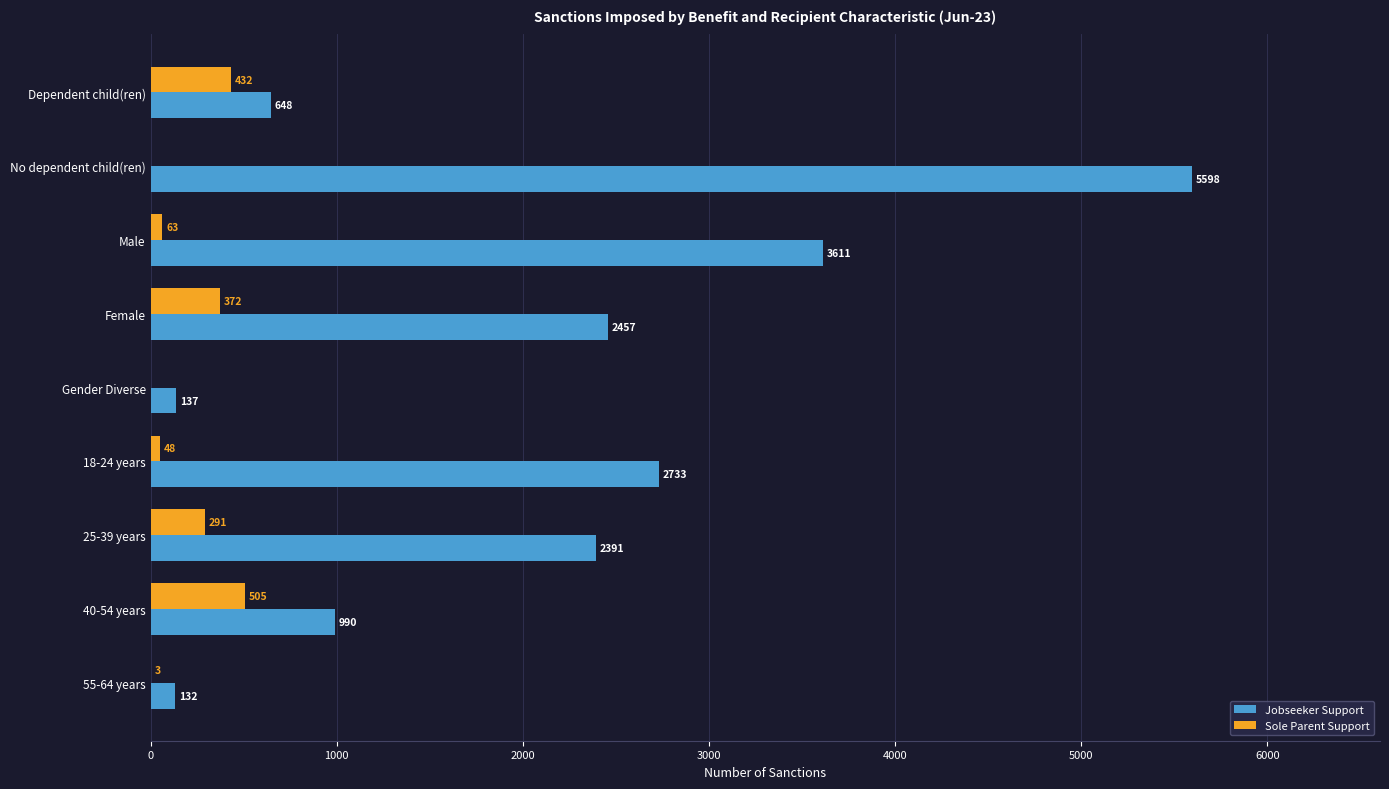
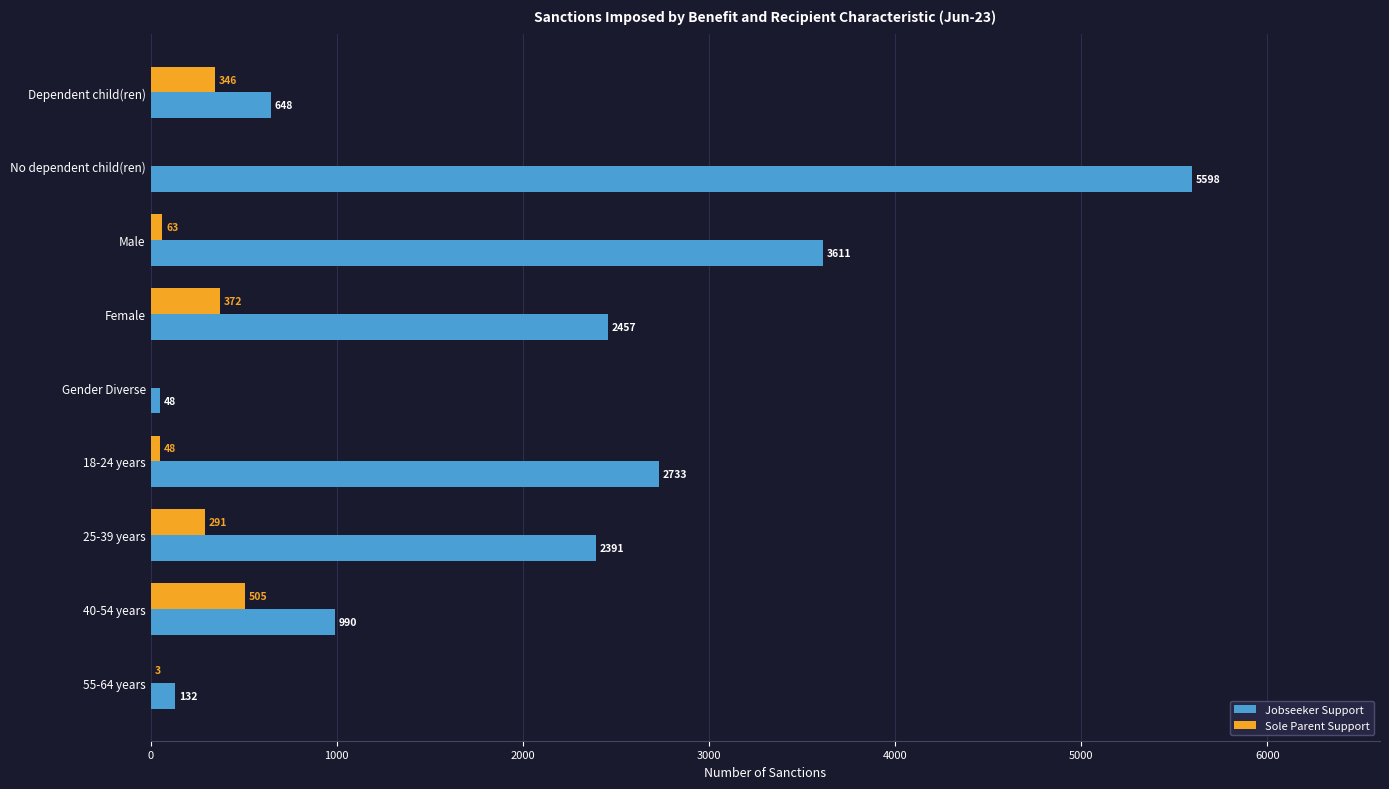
  {
    "Jobseeker Support": {
      "Dependent child(ren)": 648,
      "No dependent child(ren)": 5598,
      "Male": 3611,
      "Female": 2457,
-     "Gender Diverse": 137,
+     "Gender Diverse": 48,
      "18-24 years": 2733,
      "25-39 years": 2391,
      "40-54 years": 990,
      "55-64 years": 132
    },
    "Sole Parent Support": {
-     "Dependent child(ren)": 432,
+     "Dependent child(ren)": 346,
      "Male": 63,
      "Female": 372,
      "18-24 years": 48,
      "25-39 years": 291,
      "40-54 years": 505,
      "55-64 years": 3
    }
  }
